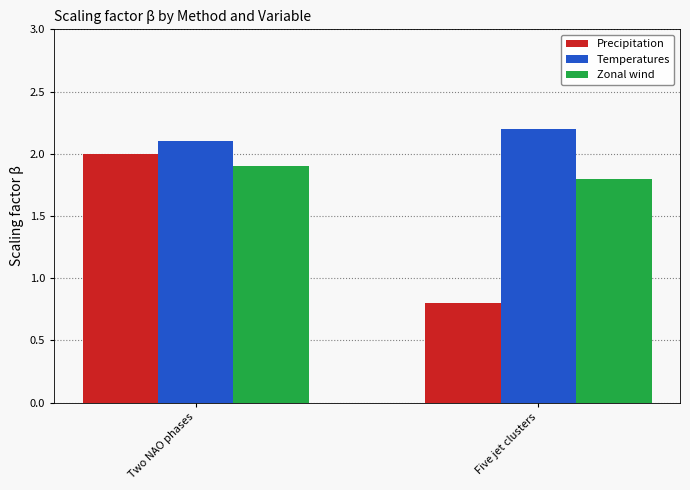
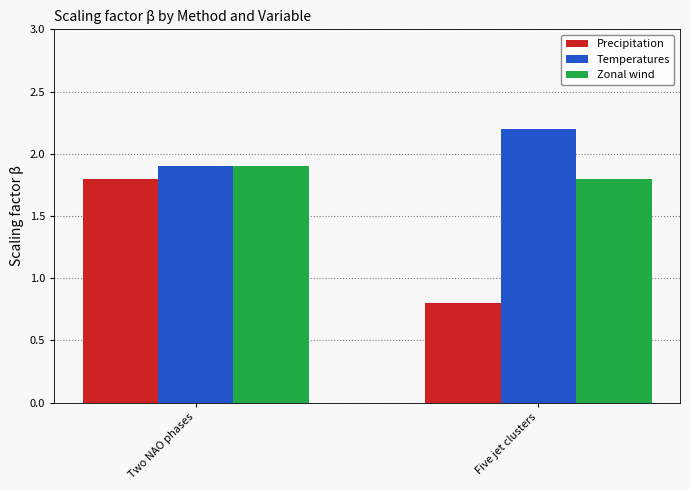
  {
    "Precipitation": {
-     "Two NAO phases": 2.0,
+     "Two NAO phases": 1.8,
      "Five jet clusters": 0.8
    },
    "Temperatures": {
-     "Two NAO phases": 2.1,
+     "Two NAO phases": 1.9,
      "Five jet clusters": 2.2
    },
    "Zonal wind": {
      "Two NAO phases": 1.9,
      "Five jet clusters": 1.8
    }
  }
